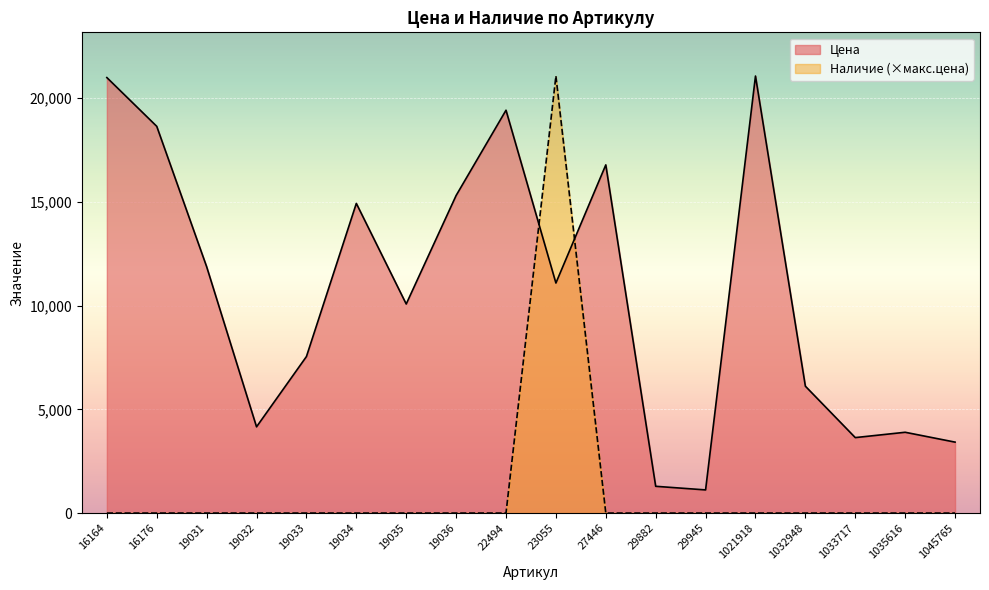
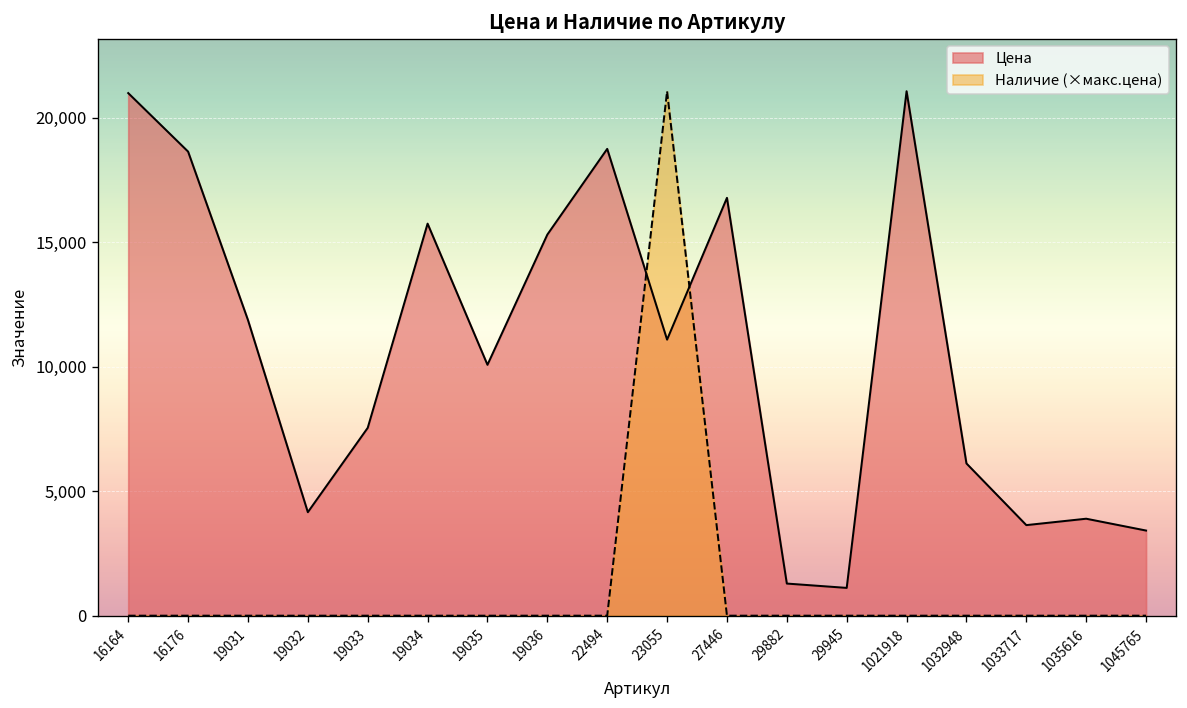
  {
    "Цена": {
      "16164": "21,000",
      "16176": "18,600",
      "19031": "11,900",
      "19032": "4,200",
      "19033": "7,500",
-     "19034": "14,900",
+     "19034": "15,700",
      "19035": "10,100",
      "19036": "15,300",
-     "22494": "19,400",
+     "22494": "18,700",
      "23055": "11,100",
      "27446": "16,800",
      "29882": "1,300",
      "29945": "1,100",
      "1021918": "21,100",
      "1032948": "6,100",
      "1033717": "3,600",
      "1035616": "3,900",
      "1045765": "3,400"
    },
    "Наличие (×макс.цена)": {
      "16164": "0",
      "16176": "0",
      "19031": "0",
      "19032": "0",
      "19033": "0",
      "19034": "0",
      "19035": "0",
      "19036": "0",
      "22494": "0",
      "23055": "21,100",
      "27446": "0",
      "29882": "0",
      "29945": "0",
      "1021918": "0",
      "1032948": "0",
      "1033717": "0",
      "1035616": "0",
      "1045765": "0"
    }
  }
